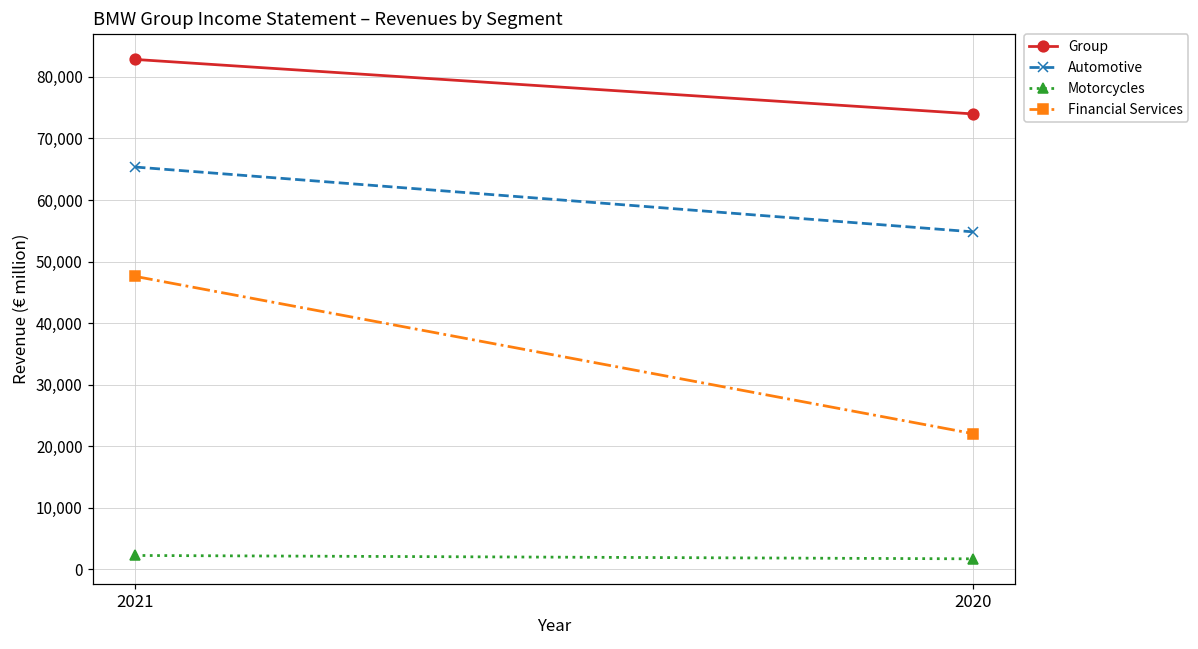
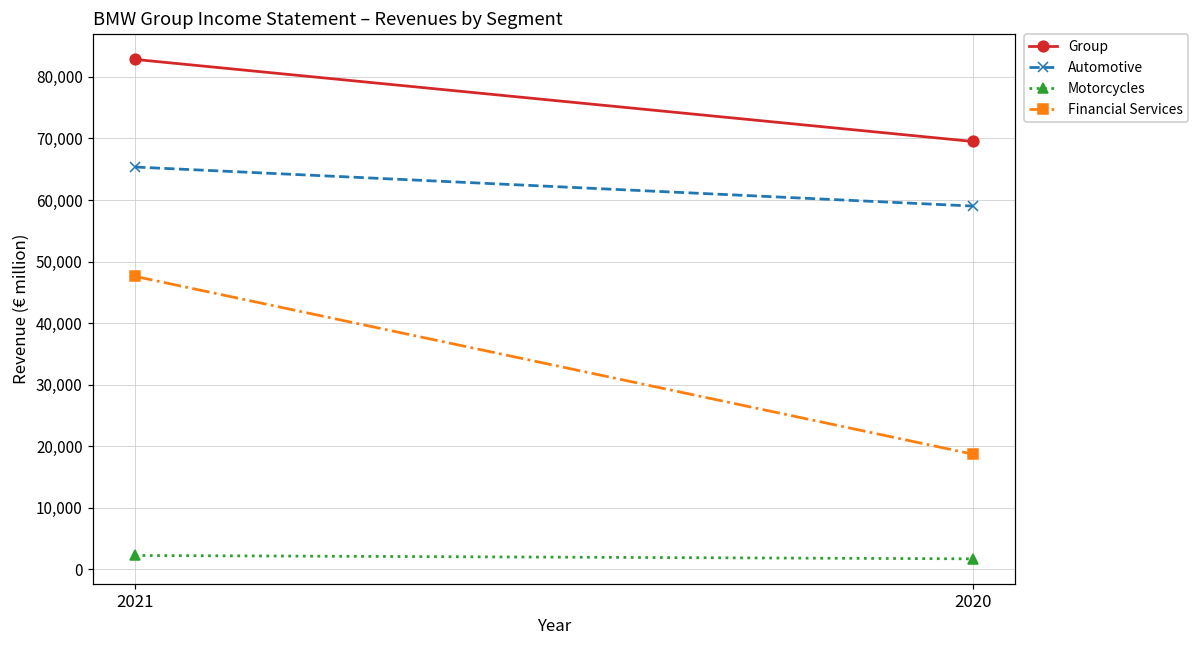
  {
    "Group": {
      "2021": "83,000",
-     "2020": "74,000"
+     "2020": "70,000"
    },
    "Automotive": {
      "2021": "65,000",
-     "2020": "55,000"
+     "2020": "59,000"
    },
    "Motorcycles": {
      "2021": "2,000",
      "2020": "2,000"
    },
    "Financial Services": {
      "2021": "48,000",
-     "2020": "22,000"
+     "2020": "19,000"
    }
  }
